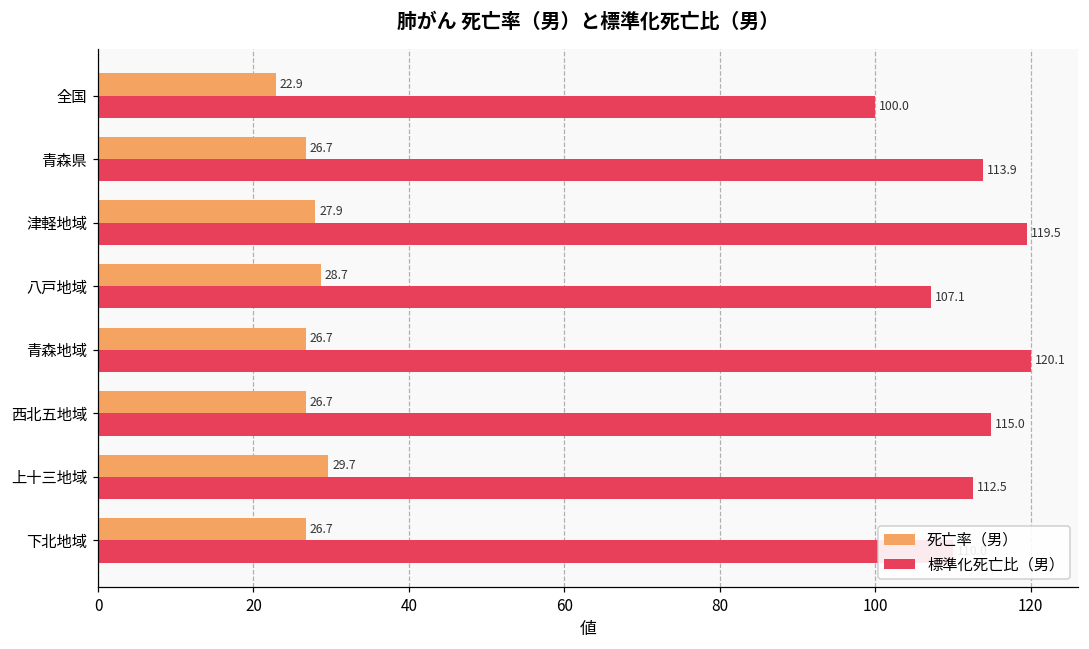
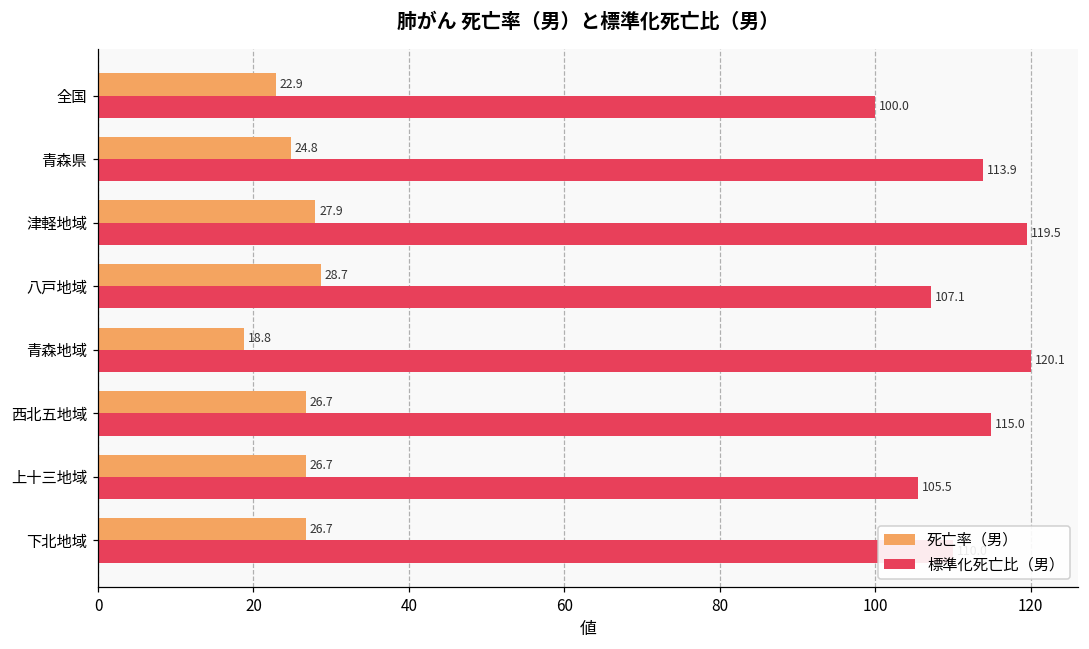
  {
    "死亡率（男）": {
      "全国": 22.9,
-     "青森県": 26.7,
+     "青森県": 24.8,
      "津軽地域": 27.9,
      "八戸地域": 28.7,
-     "青森地域": 26.7,
+     "青森地域": 18.8,
      "西北五地域": 26.7,
-     "上十三地域": 29.7,
+     "上十三地域": 26.7,
      "下北地域": 26.7
    },
    "標準化死亡比（男）": {
      "全国": 100.0,
      "青森県": 113.9,
      "津軽地域": 119.5,
      "八戸地域": 107.1,
      "青森地域": 120.1,
      "西北五地域": 115.0,
-     "上十三地域": 112.5
+     "上十三地域": 105.5
    }
  }
